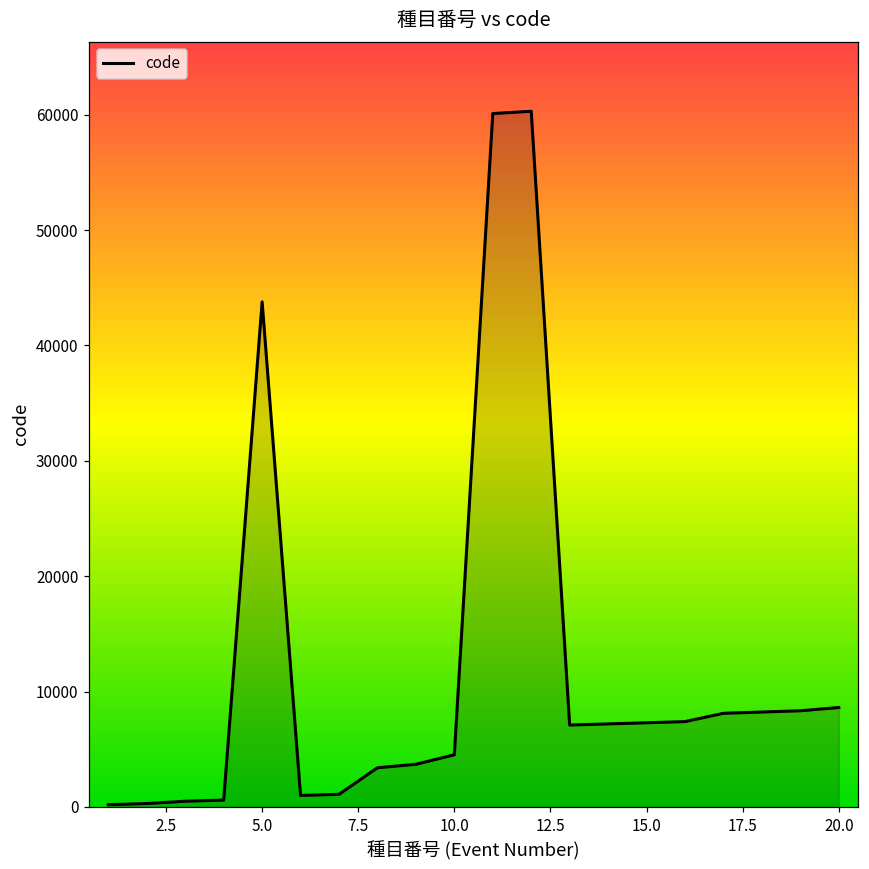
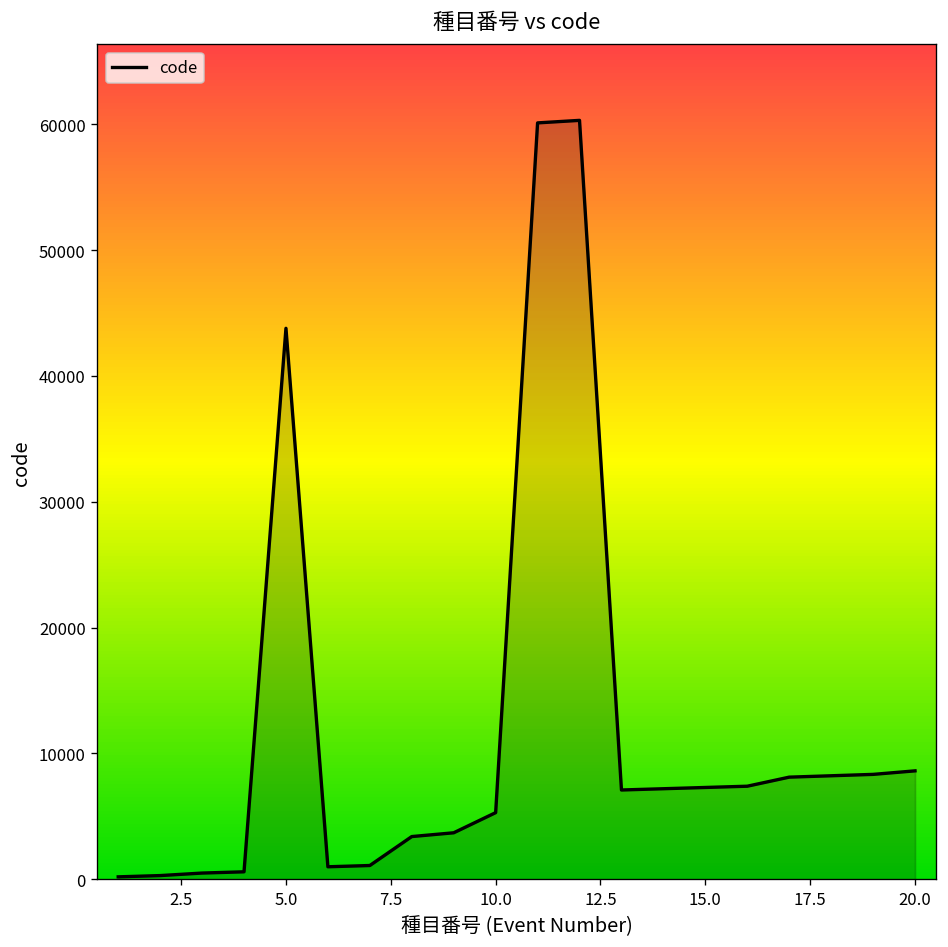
  {
    "5.0": 43800,
-   "10.0": 4500,
+   "10.0": 5300,
    "15.0": 7300,
    "20.0": 8600
  }
